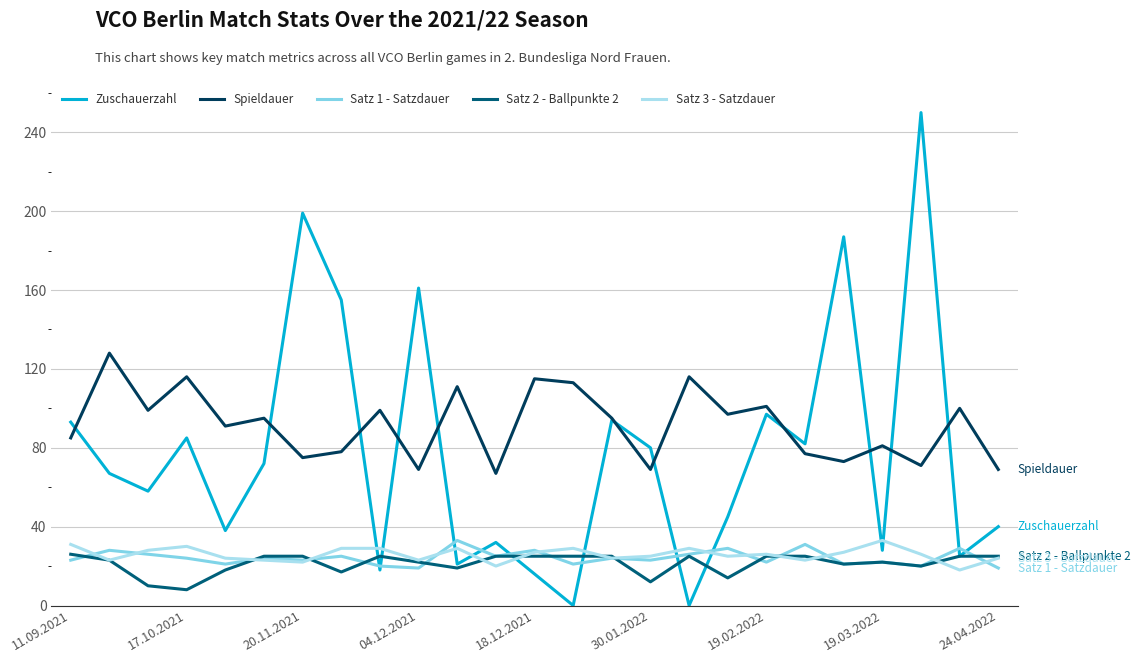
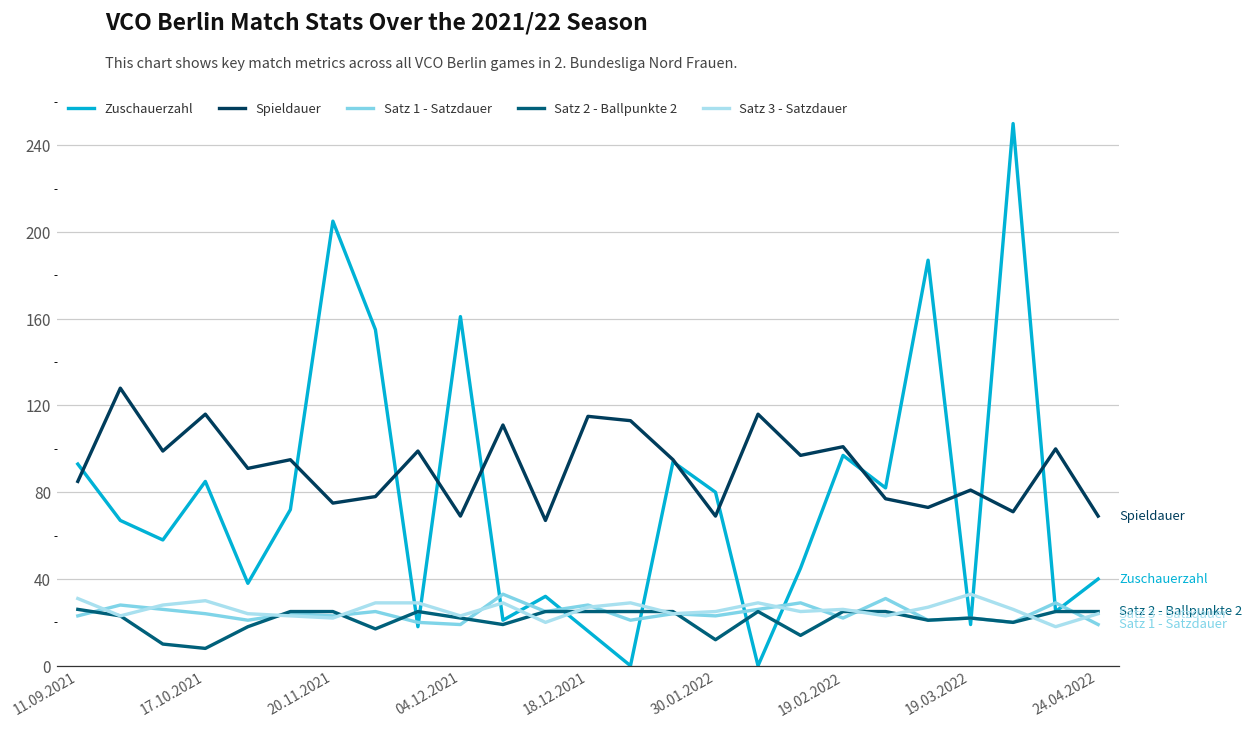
  {
    "Zuschauerzahl": {
      "11.09.2021": 93,
      "17.10.2021": 85,
-     "20.11.2021": 199,
+     "20.11.2021": 205,
      "04.12.2021": 161,
      "18.12.2021": 16,
      "30.01.2022": 80,
      "19.02.2022": 97,
-     "19.03.2022": 28,
+     "19.03.2022": 19,
      "24.04.2022": 40
    }
  }
